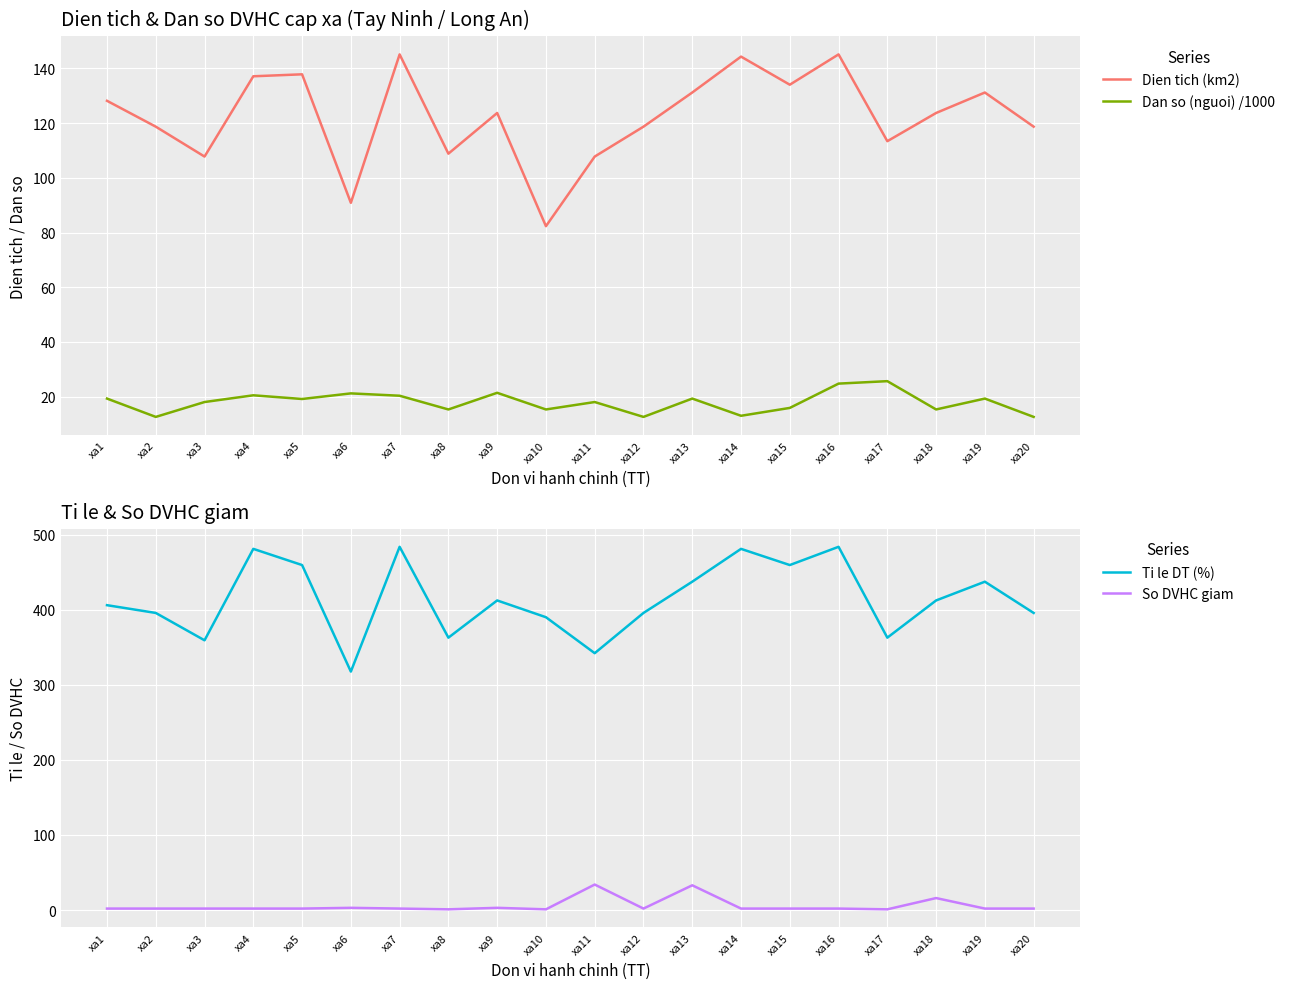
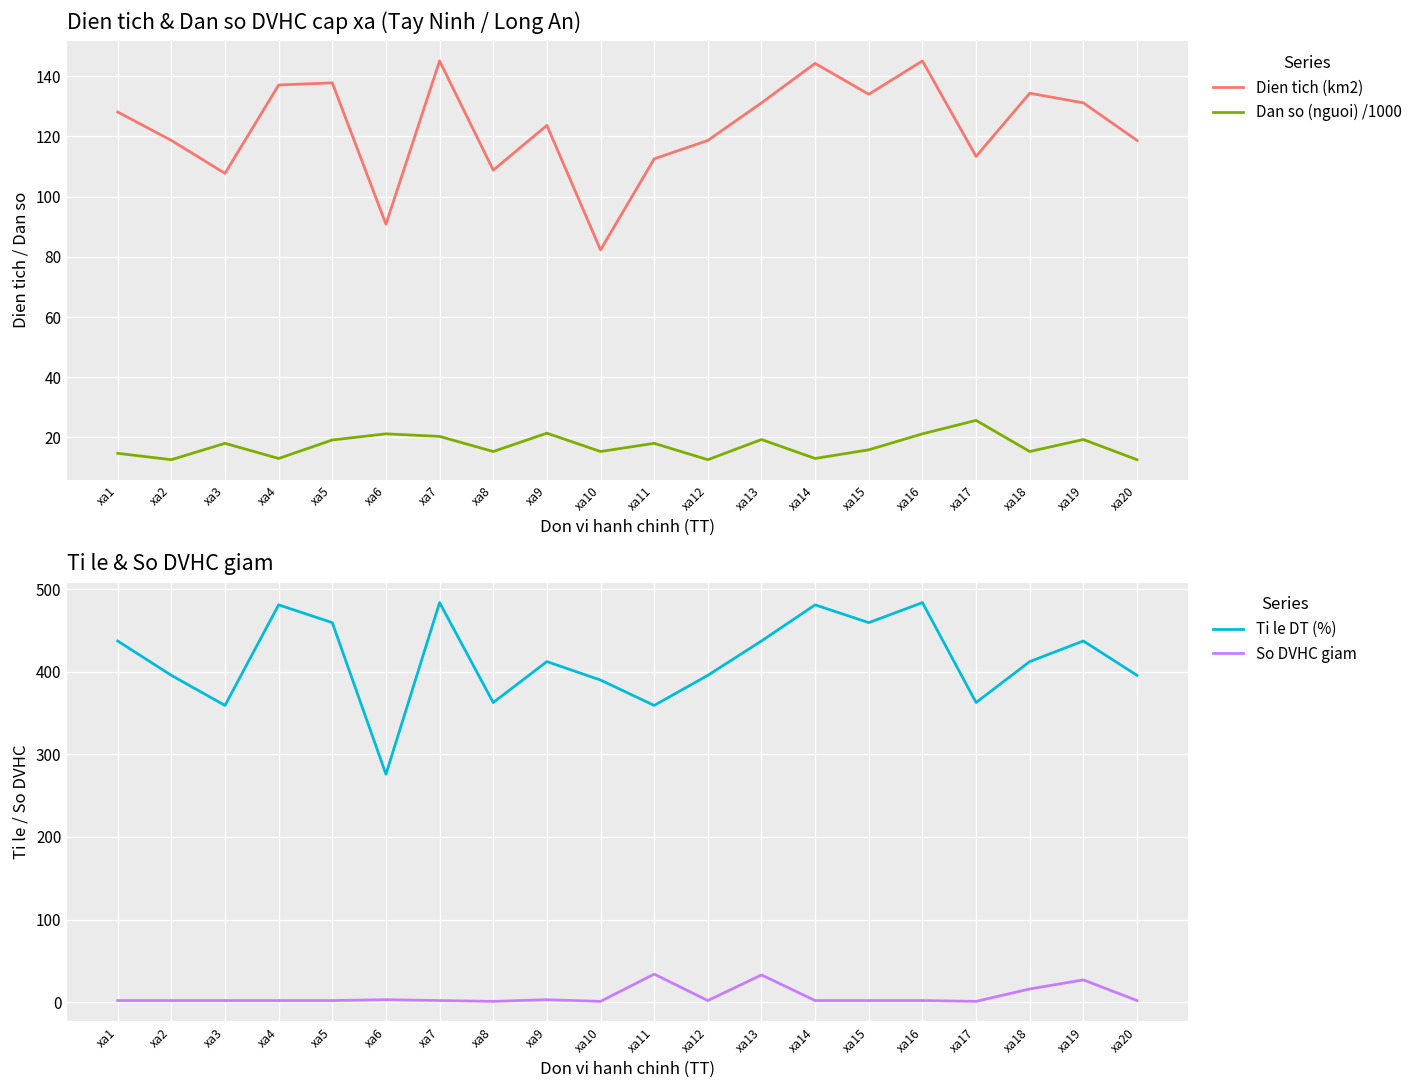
  {
    "Dien tich & Dan so DVHC cap xa (Tay Ninh / Long An)": {
      "Dien tich (km2)": {
        "xa1": 128,
        "xa2": 119,
        "xa3": 108,
        "xa4": 137,
        "xa5": 138,
        "xa6": 91,
        "xa7": 145,
        "xa8": 109,
        "xa9": 124,
        "xa10": 82,
-       "xa11": 108,
+       "xa11": 113,
        "xa12": 119,
        "xa13": 131,
        "xa14": 144,
        "xa15": 134,
        "xa16": 145,
        "xa17": 113,
-       "xa18": 124,
+       "xa18": 134,
        "xa19": 131,
        "xa20": 119
      },
      "Dan so (nguoi) /1000": {
-       "xa1": 19,
+       "xa1": 15,
        "xa2": 13,
        "xa3": 18,
-       "xa4": 21,
+       "xa4": 13,
        "xa5": 19,
        "xa6": 21,
        "xa7": 20,
        "xa8": 15,
        "xa9": 21,
        "xa10": 15,
        "xa11": 18,
        "xa12": 13,
        "xa13": 19,
        "xa14": 13,
        "xa15": 16,
-       "xa16": 25,
+       "xa16": 21,
        "xa17": 26,
        "xa18": 15,
        "xa19": 19,
        "xa20": 13
      }
    },
    "Ti le & So DVHC giam": {
      "Ti le DT (%)": {
-       "xa1": 410,
+       "xa1": 440,
        "xa2": 400,
        "xa3": 360,
        "xa4": 480,
        "xa5": 460,
-       "xa6": 320,
+       "xa6": 280,
        "xa7": 480,
        "xa8": 360,
        "xa9": 410,
        "xa10": 390,
-       "xa11": 340,
+       "xa11": 360,
        "xa12": 400,
        "xa13": 440,
        "xa14": 480,
        "xa15": 460,
        "xa16": 480,
        "xa17": 360,
        "xa18": 410,
        "xa19": 440,
        "xa20": 400
      },
      "So DVHC giam": {
        "xa1": 0,
        "xa2": 0,
        "xa3": 0,
        "xa4": 0,
        "xa5": 0,
        "xa6": 0,
        "xa7": 0,
        "xa8": 0,
        "xa9": 0,
        "xa10": 0,
        "xa11": 30,
        "xa12": 0,
        "xa13": 30,
        "xa14": 0,
        "xa15": 0,
        "xa16": 0,
        "xa17": 0,
        "xa18": 20,
-       "xa19": 0,
+       "xa19": 30,
        "xa20": 0
      }
    }
  }
